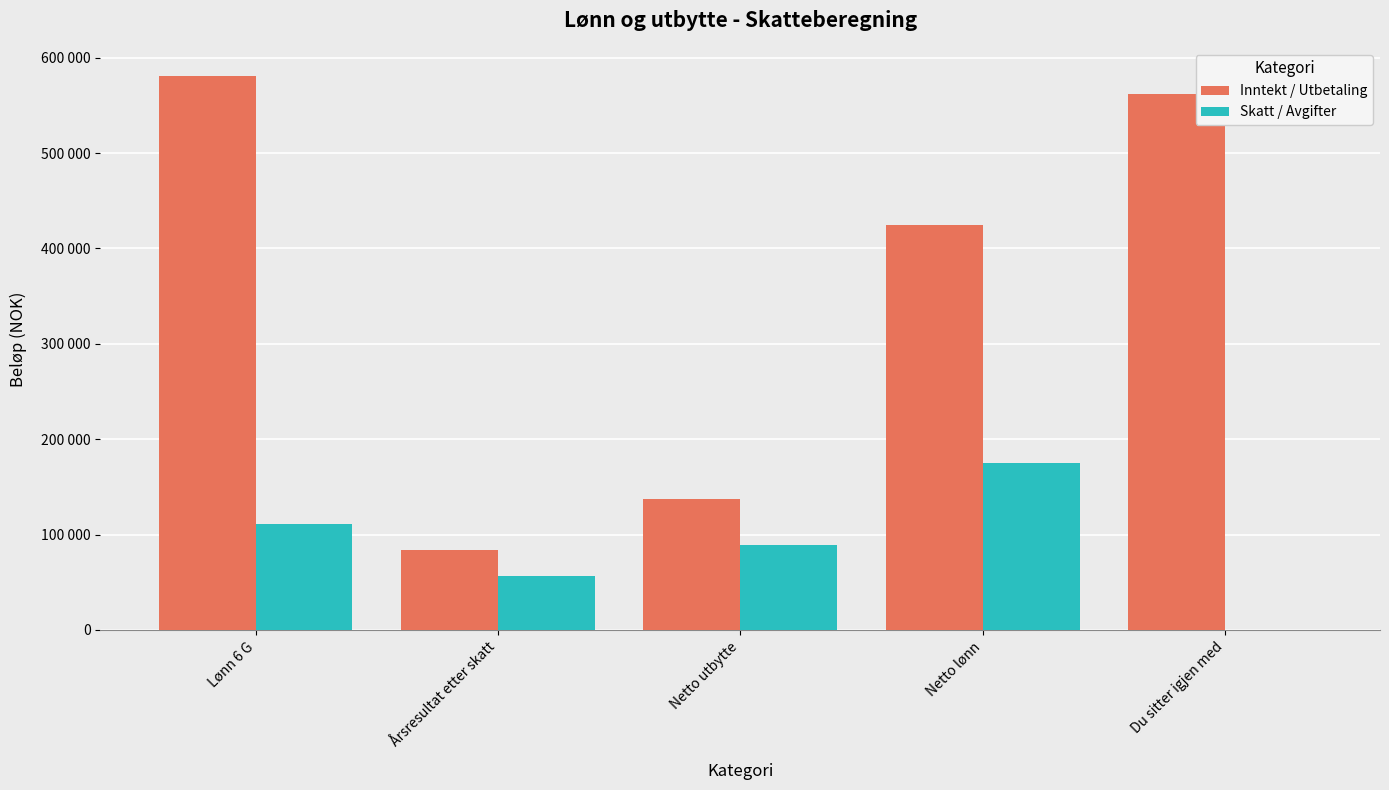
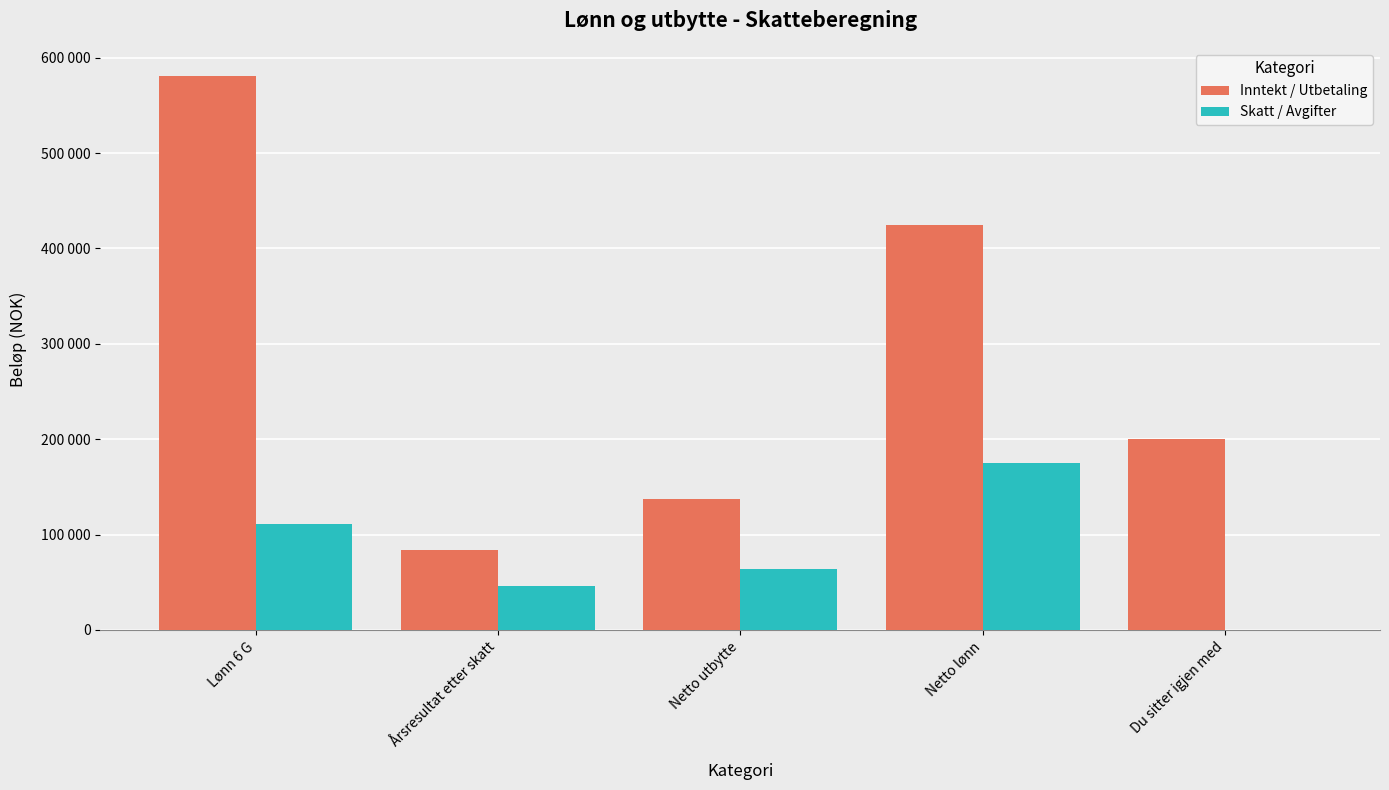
  {
    "Inntekt / Utbetaling": {
      "Lønn 6 G": 580000,
      "Årsresultat etter skatt": 80000,
      "Netto utbytte": 140000,
      "Netto lønn": 420000,
-     "Du sitter igjen med": 560000
+     "Du sitter igjen med": 200000
    },
    "Skatt / Avgifter": {
      "Lønn 6 G": 110000,
-     "Årsresultat etter skatt": 60000,
-     "Netto utbytte": 90000,
+     "Årsresultat etter skatt": 50000,
+     "Netto utbytte": 60000,
      "Netto lønn": 180000,
      "Du sitter igjen med": 0
    }
  }
